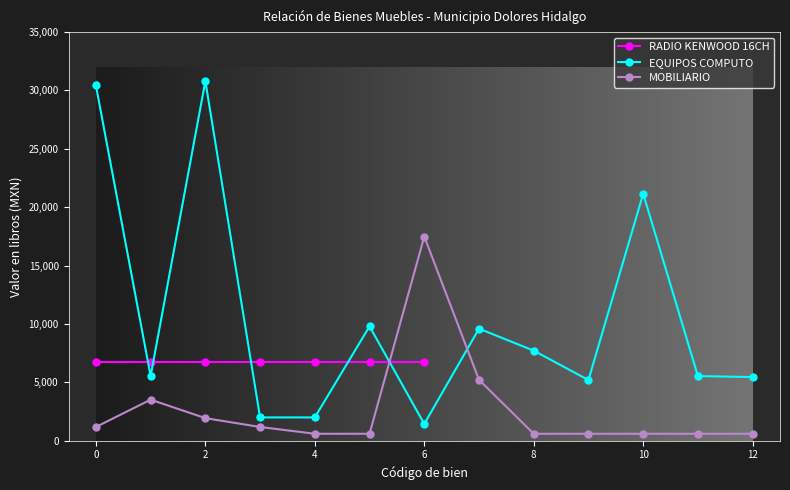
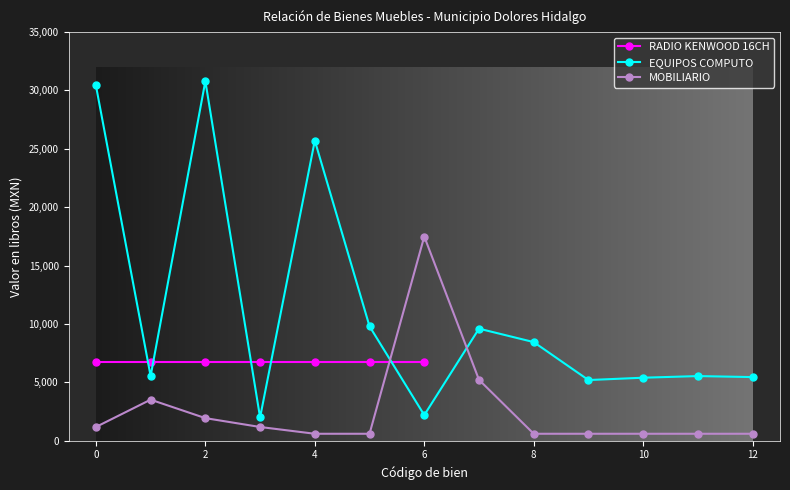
  {
    "RADIO KENWOOD 16CH": {
      "0": "6,700",
      "2": "6,700",
      "4": "6,700",
      "6": "6,700"
    },
    "EQUIPOS COMPUTO": {
      "0": "30,400",
      "2": "30,800",
-     "4": "2,000",
-     "6": "1,400",
-     "8": "7,700",
-     "10": "21,200",
+     "4": "25,700",
+     "6": "2,200",
+     "8": "8,500",
+     "10": "5,400",
      "12": "5,500"
    },
    "MOBILIARIO": {
      "0": "1,200",
      "2": "1,900",
      "4": "600",
      "6": "17,500",
      "8": "600",
      "10": "600",
      "12": "600"
    }
  }
